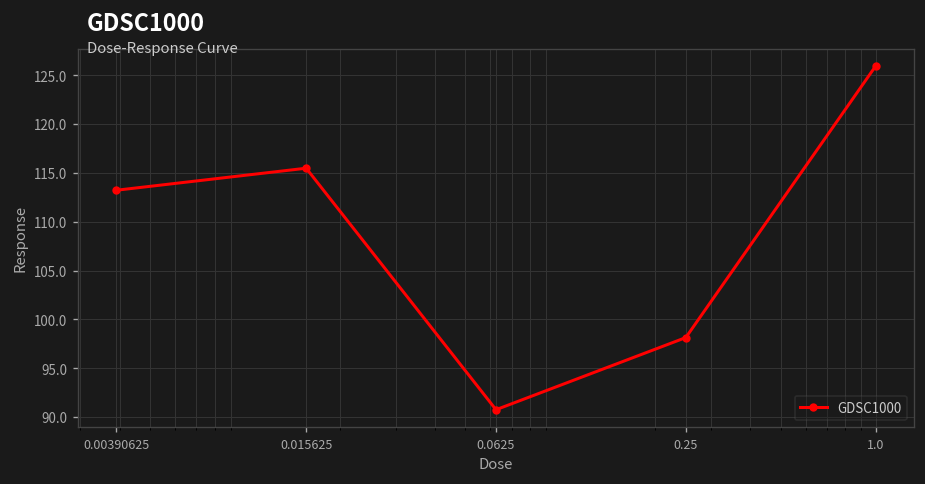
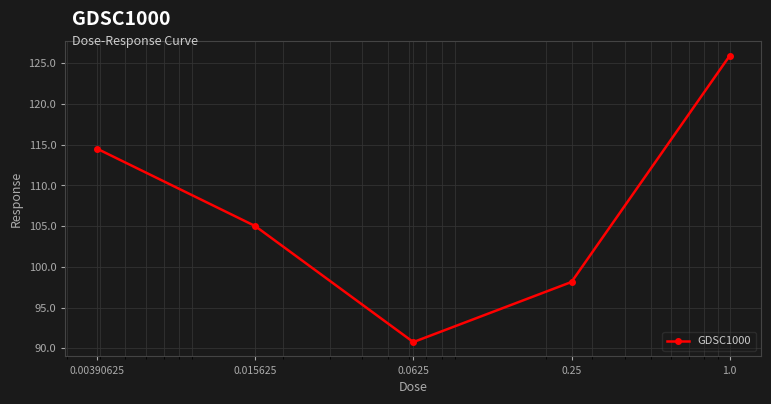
  {
-   "0.00390625": 113,
-   "0.015625": 115,
+   "0.00390625": 115,
+   "0.015625": 105,
    "0.0625": 91,
    "0.25": 98,
    "1.0": 126
  }
